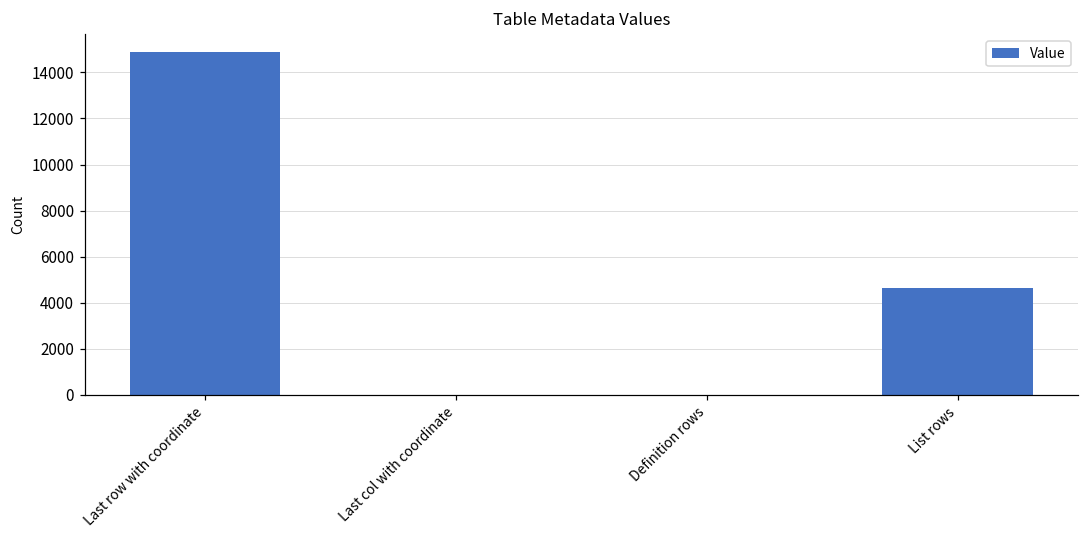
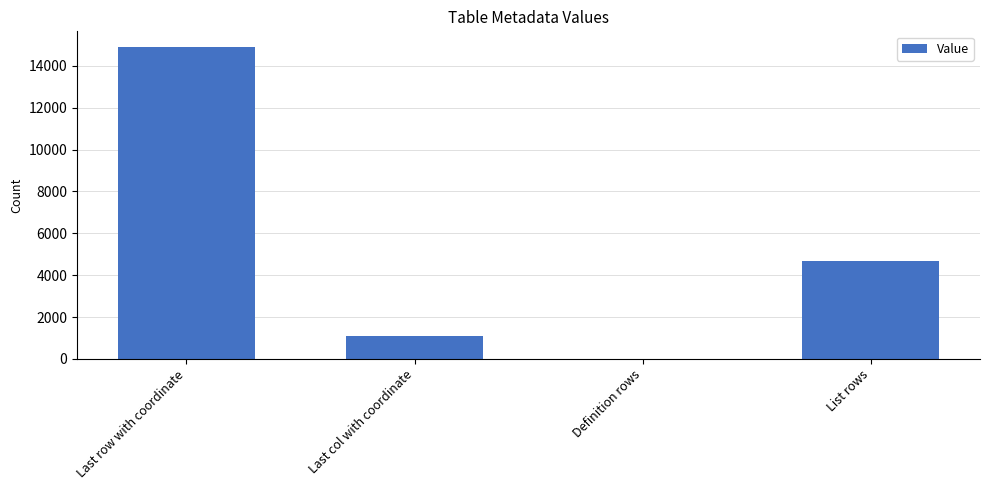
  {
    "Last row with coordinate": 14900,
-   "Last col with coordinate": 0,
+   "Last col with coordinate": 1100,
    "List rows": 4700
  }
